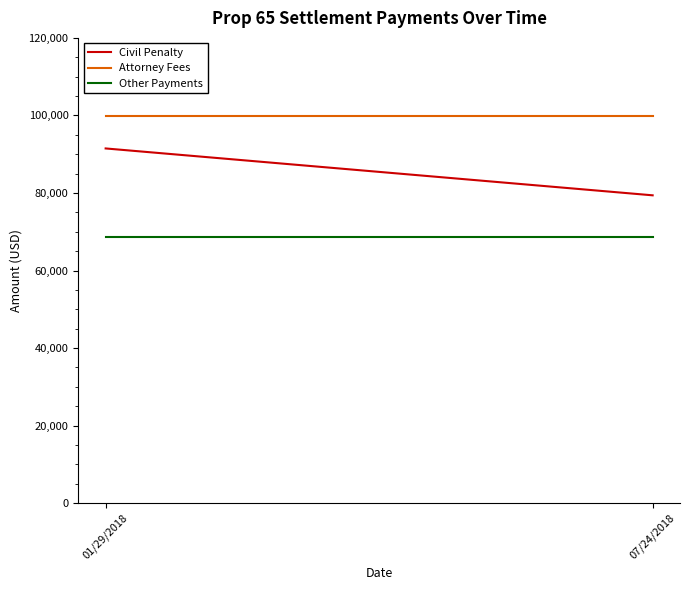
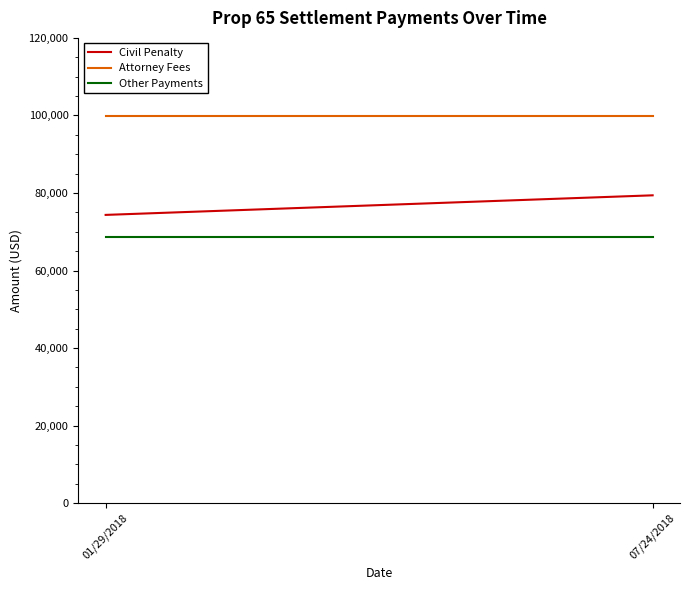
  {
    "Civil Penalty": {
-     "01/29/2018": "91,000",
+     "01/29/2018": "74,000",
      "07/24/2018": "79,000"
    },
    "Attorney Fees": {
      "01/29/2018": "100,000",
      "07/24/2018": "100,000"
    },
    "Other Payments": {
      "01/29/2018": "69,000",
      "07/24/2018": "69,000"
    }
  }
